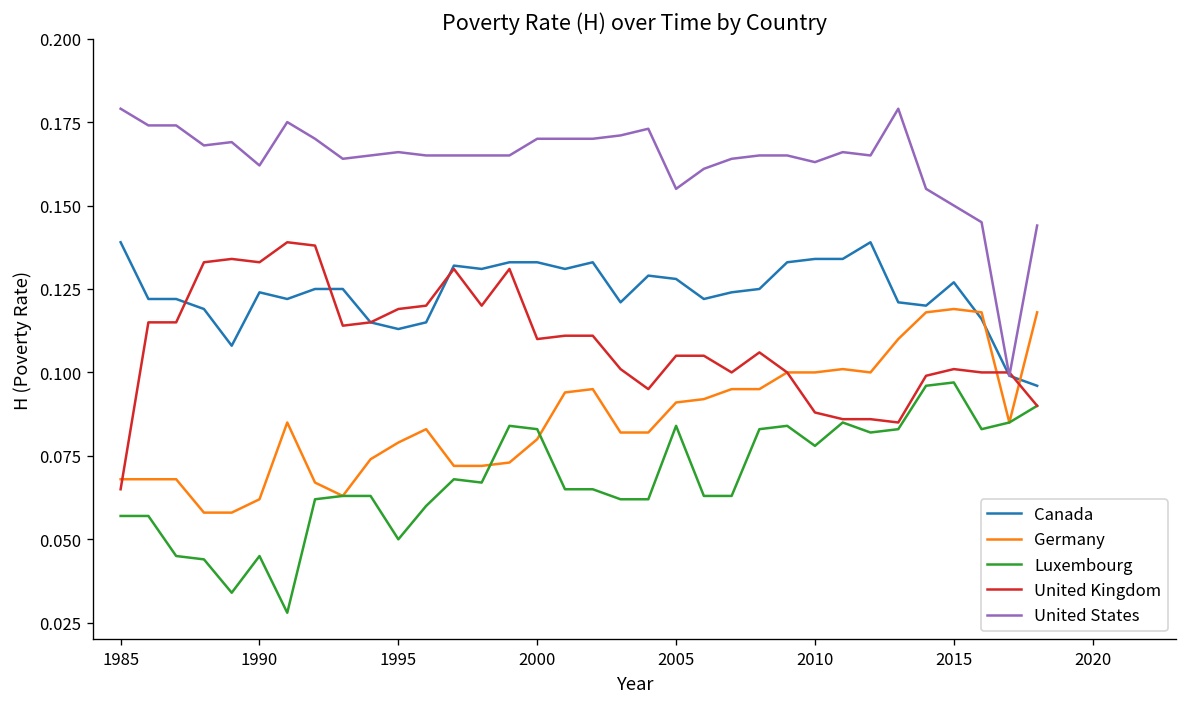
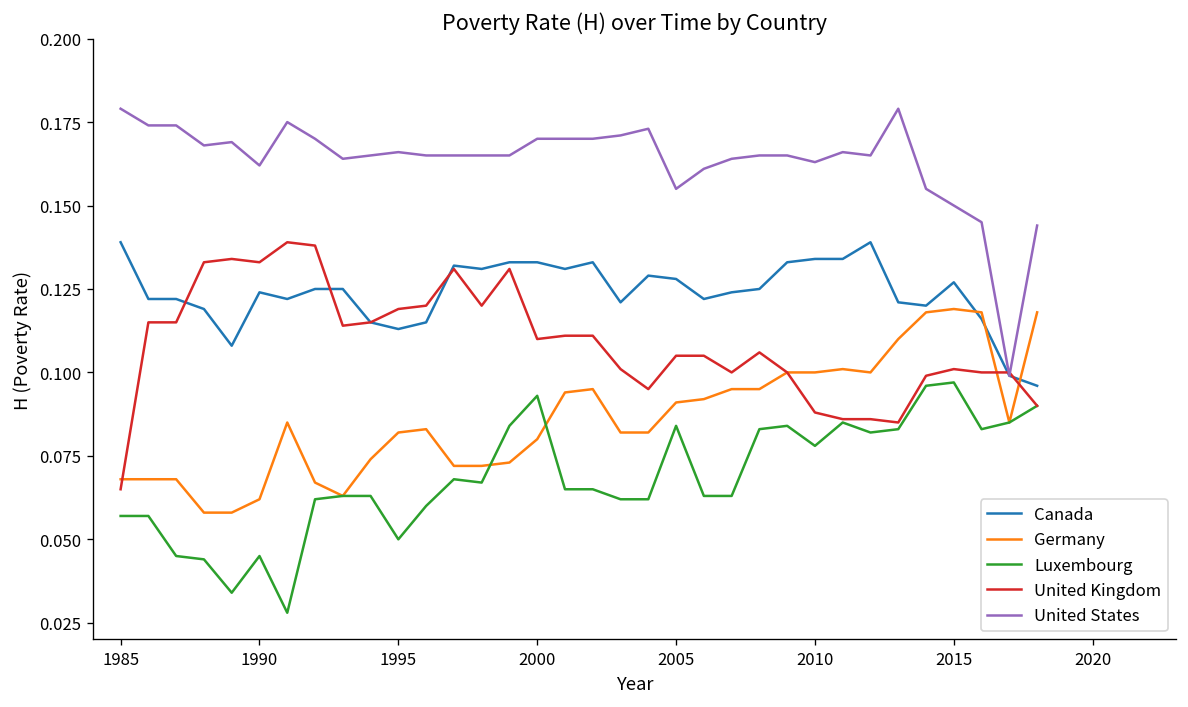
  {
    "Canada": {
      "1985": 0.139,
      "1990": 0.124,
      "1995": 0.113,
      "2000": 0.133,
      "2005": 0.128,
      "2010": 0.134,
      "2015": 0.127
    },
    "Germany": {
      "1985": 0.068,
      "1990": 0.062,
-     "1995": 0.079,
+     "1995": 0.082,
      "2000": 0.080,
      "2005": 0.091,
      "2010": 0.100,
      "2015": 0.119
    },
    "Luxembourg": {
      "1985": 0.057,
      "1990": 0.045,
      "1995": 0.050,
-     "2000": 0.083,
+     "2000": 0.093,
      "2005": 0.084,
      "2010": 0.078,
      "2015": 0.097
    },
    "United Kingdom": {
      "1985": 0.065,
      "1990": 0.133,
      "1995": 0.119,
      "2000": 0.110,
      "2005": 0.105,
      "2010": 0.088,
      "2015": 0.101
    },
    "United States": {
      "1985": 0.179,
      "1990": 0.162,
      "1995": 0.166,
      "2000": 0.170,
      "2005": 0.155,
      "2010": 0.163,
      "2015": 0.150
    }
  }
